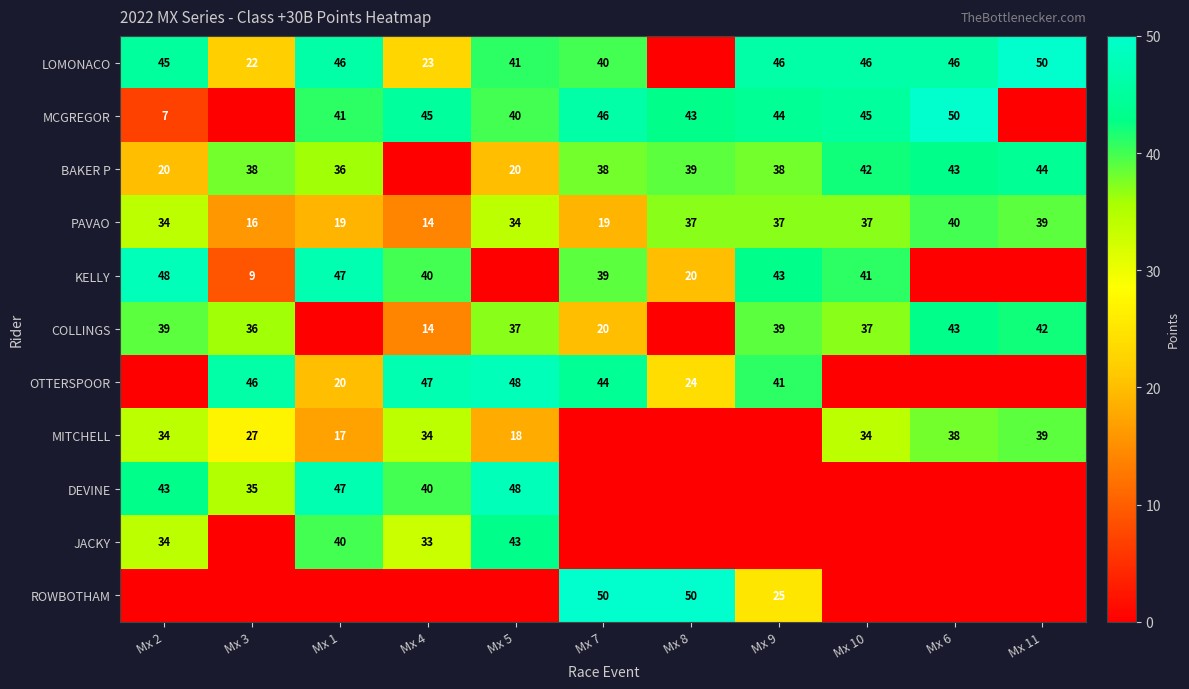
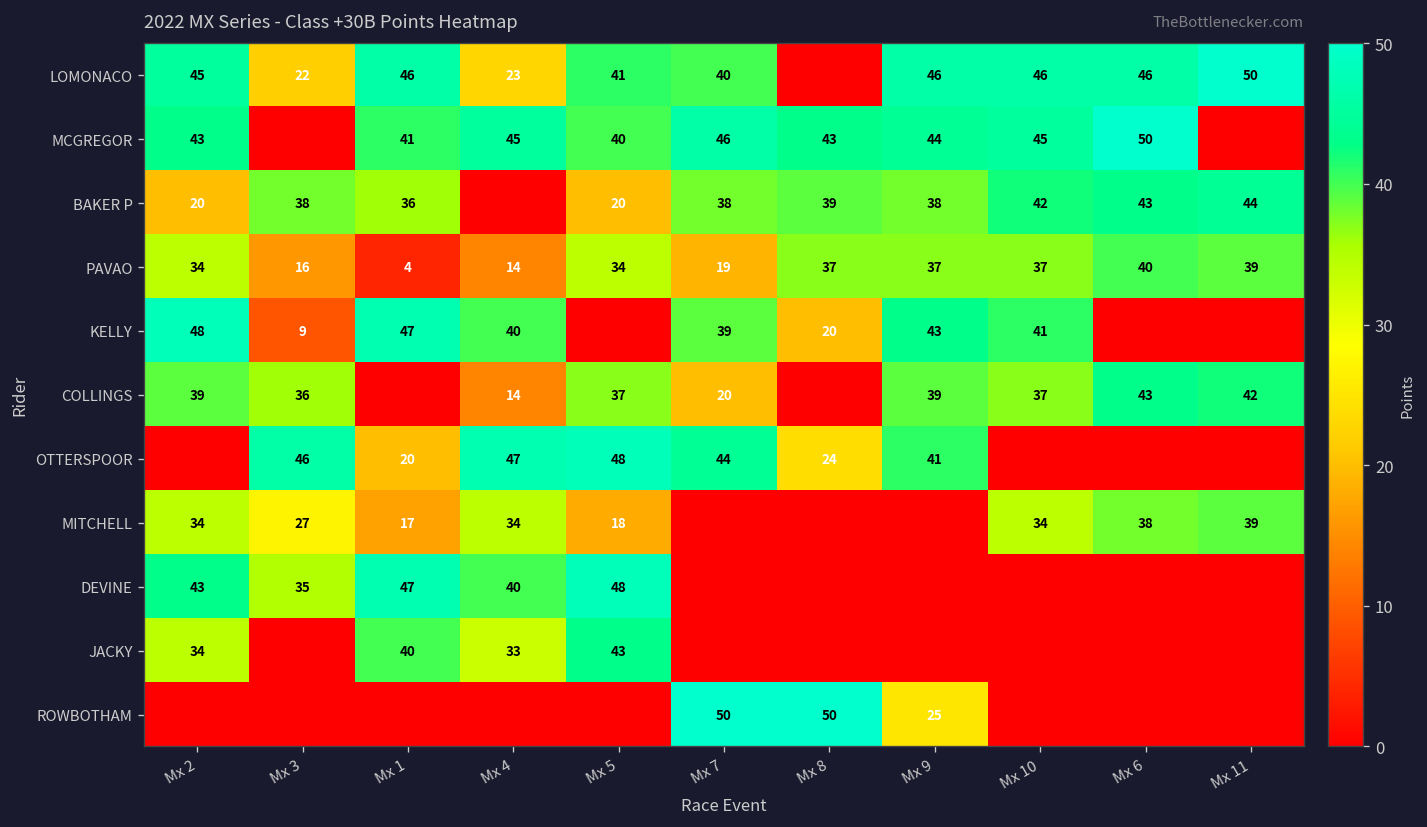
  {
    "LOMONACO": {
      "Mx 2": 45,
      "Mx 3": 22,
      "Mx 1": 46,
      "Mx 4": 23,
      "Mx 5": 41,
      "Mx 7": 40,
      "Mx 9": 46,
      "Mx 10": 46,
      "Mx 6": 46,
      "Mx 11": 50
    },
    "MCGREGOR": {
-     "Mx 2": 7,
+     "Mx 2": 43,
      "Mx 1": 41,
      "Mx 4": 45,
      "Mx 5": 40,
      "Mx 7": 46,
      "Mx 8": 43,
      "Mx 9": 44,
      "Mx 10": 45,
      "Mx 6": 50
    },
    "BAKER P": {
      "Mx 2": 20,
      "Mx 3": 38,
      "Mx 1": 36,
      "Mx 5": 20,
      "Mx 7": 38,
      "Mx 8": 39,
      "Mx 9": 38,
      "Mx 10": 42,
      "Mx 6": 43,
      "Mx 11": 44
    },
    "PAVAO": {
      "Mx 2": 34,
      "Mx 3": 16,
-     "Mx 1": 19,
+     "Mx 1": 4,
      "Mx 4": 14,
      "Mx 5": 34,
      "Mx 7": 19,
      "Mx 8": 37,
      "Mx 9": 37,
      "Mx 10": 37,
      "Mx 6": 40,
      "Mx 11": 39
    },
    "KELLY": {
      "Mx 2": 48,
      "Mx 3": 9,
      "Mx 1": 47,
      "Mx 4": 40,
      "Mx 7": 39,
      "Mx 8": 20,
      "Mx 9": 43,
      "Mx 10": 41
    },
    "COLLINGS": {
      "Mx 2": 39,
      "Mx 3": 36,
      "Mx 4": 14,
      "Mx 5": 37,
      "Mx 7": 20,
      "Mx 9": 39,
      "Mx 10": 37,
      "Mx 6": 43,
      "Mx 11": 42
    },
    "OTTERSPOOR": {
      "Mx 3": 46,
      "Mx 1": 20,
      "Mx 4": 47,
      "Mx 5": 48,
      "Mx 7": 44,
      "Mx 8": 24,
      "Mx 9": 41
    },
    "MITCHELL": {
      "Mx 2": 34,
      "Mx 3": 27,
      "Mx 1": 17,
      "Mx 4": 34,
      "Mx 5": 18,
      "Mx 10": 34,
      "Mx 6": 38,
      "Mx 11": 39
    },
    "DEVINE": {
      "Mx 2": 43,
      "Mx 3": 35,
      "Mx 1": 47,
      "Mx 4": 40,
      "Mx 5": 48
    },
    "JACKY": {
      "Mx 2": 34,
      "Mx 1": 40,
      "Mx 4": 33,
      "Mx 5": 43
    },
    "ROWBOTHAM": {
      "Mx 7": 50,
      "Mx 8": 50,
      "Mx 9": 25
    }
  }
